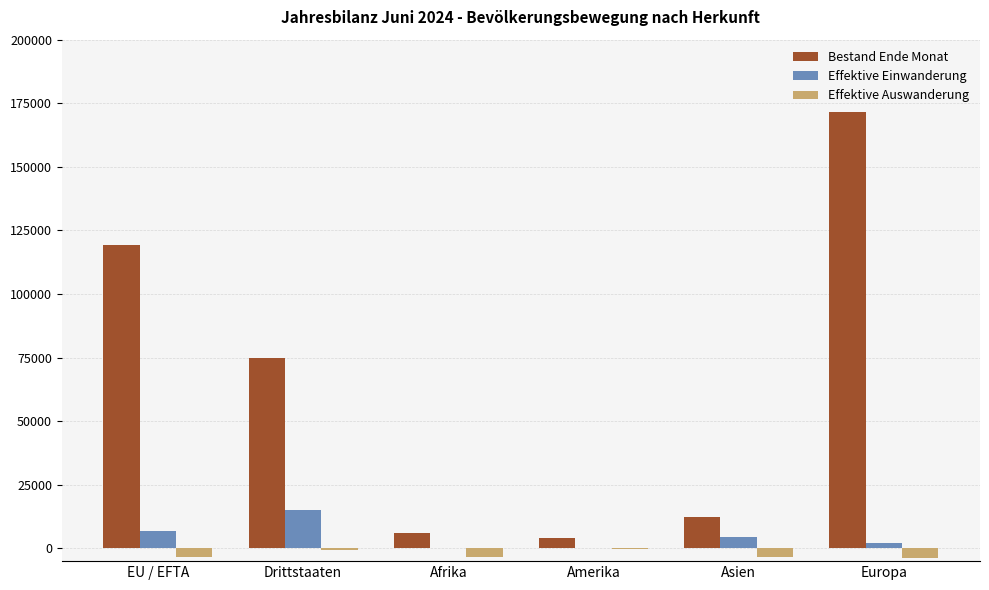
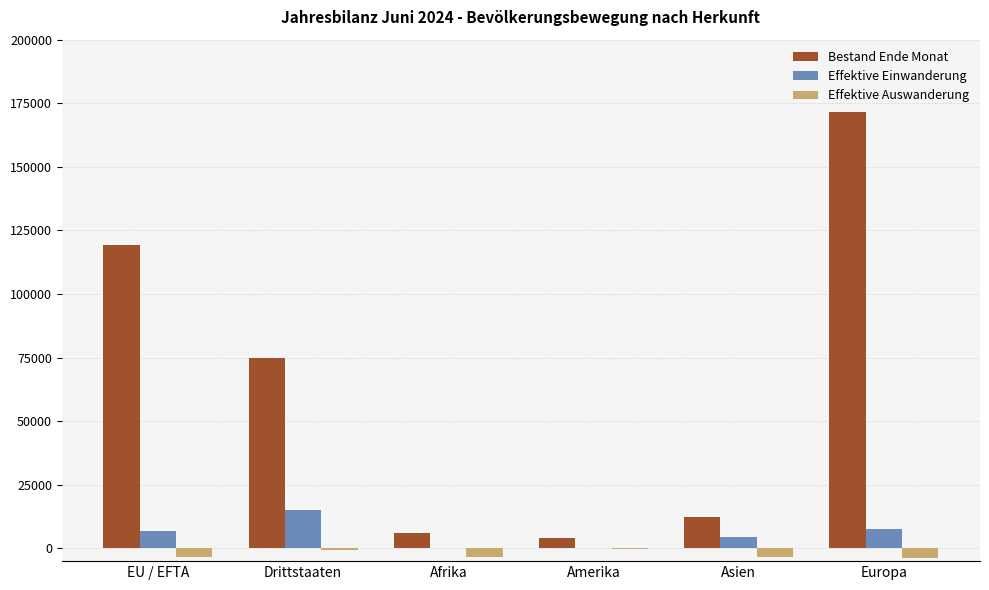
  {
    "Bestand Ende Monat": {
      "EU / EFTA": 119000,
      "Drittstaaten": 75000,
      "Afrika": 6000,
      "Amerika": 4000,
      "Asien": 12000,
      "Europa": 172000
    },
    "Effektive Einwanderung": {
      "EU / EFTA": 7000,
      "Drittstaaten": 15000,
      "Asien": 4000,
-     "Europa": 2000
+     "Europa": 8000
    },
    "Effektive Auswanderung": {
      "EU / EFTA": -3000,
      "Afrika": -3000,
      "Asien": -3000,
      "Europa": -4000
    }
  }
